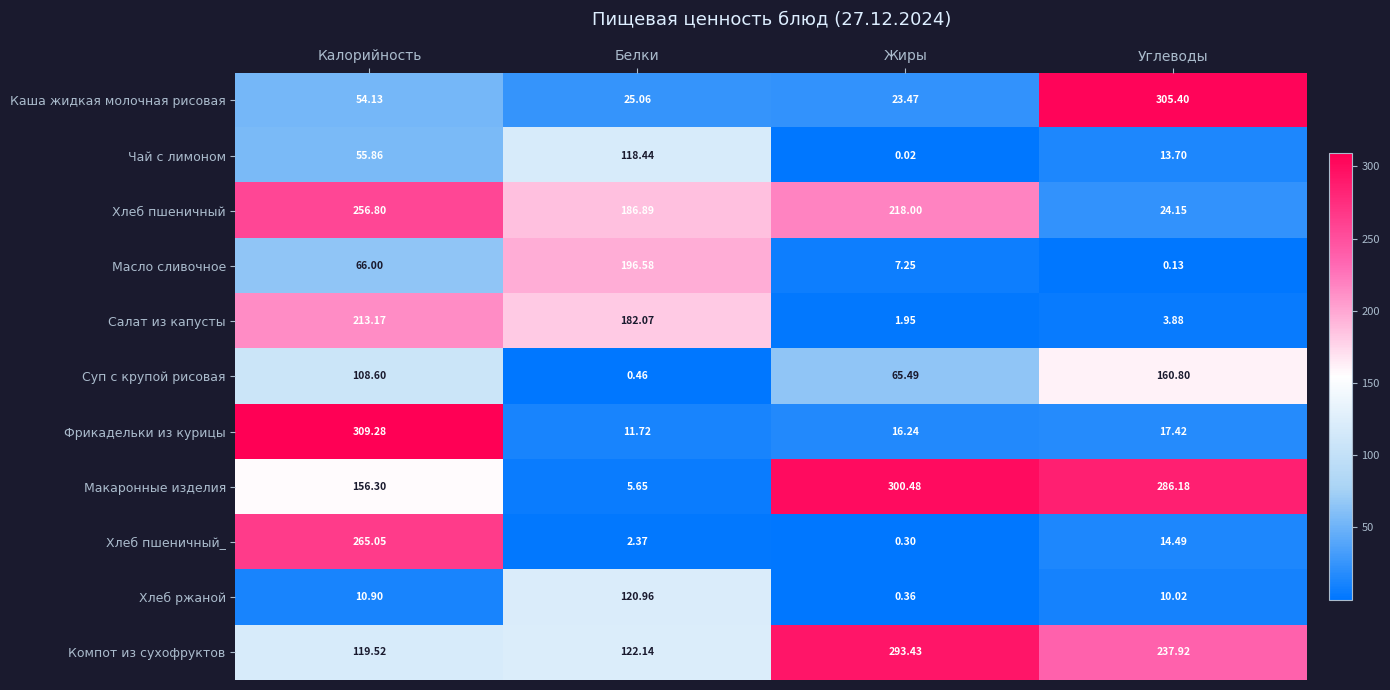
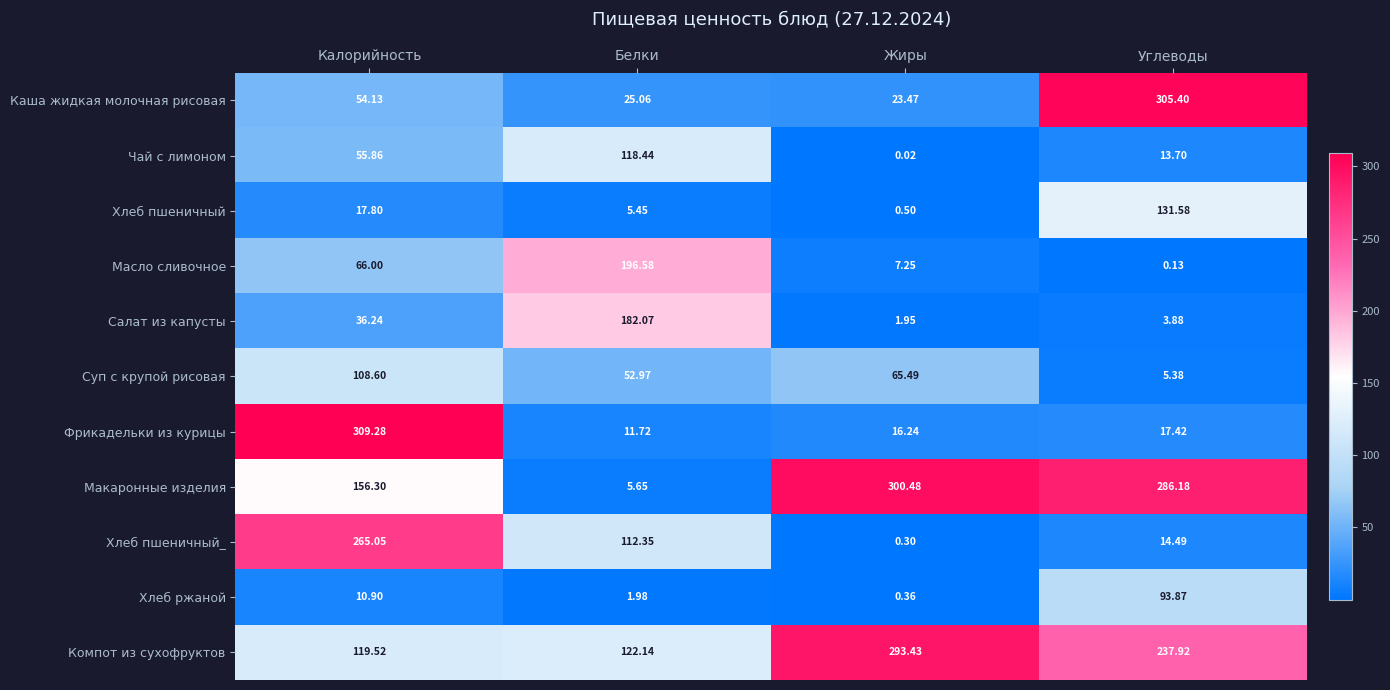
  {
    "Каша жидкая молочная рисовая": {
      "Калорийность": 54.13,
      "Белки": 25.06,
      "Жиры": 23.47,
      "Углеводы": 305.40
    },
    "Чай с лимоном": {
      "Калорийность": 55.86,
      "Белки": 118.44,
      "Жиры": 0.02,
      "Углеводы": 13.70
    },
    "Хлеб пшеничный": {
-     "Калорийность": 256.80,
-     "Белки": 186.89,
-     "Жиры": 218.00,
-     "Углеводы": 24.15
+     "Калорийность": 17.80,
+     "Белки": 5.45,
+     "Жиры": 0.50,
+     "Углеводы": 131.58
    },
    "Масло сливочное": {
      "Калорийность": 66.00,
      "Белки": 196.58,
      "Жиры": 7.25,
      "Углеводы": 0.13
    },
    "Салат из капусты": {
-     "Калорийность": 213.17,
+     "Калорийность": 36.24,
      "Белки": 182.07,
      "Жиры": 1.95,
      "Углеводы": 3.88
    },
    "Суп с крупой рисовая": {
      "Калорийность": 108.60,
-     "Белки": 0.46,
+     "Белки": 52.97,
      "Жиры": 65.49,
-     "Углеводы": 160.80
+     "Углеводы": 5.38
    },
    "Фрикадельки из курицы": {
      "Калорийность": 309.28,
      "Белки": 11.72,
      "Жиры": 16.24,
      "Углеводы": 17.42
    },
    "Макаронные изделия": {
      "Калорийность": 156.30,
      "Белки": 5.65,
      "Жиры": 300.48,
      "Углеводы": 286.18
    },
    "Хлеб пшеничный_": {
      "Калорийность": 265.05,
-     "Белки": 2.37,
+     "Белки": 112.35,
      "Жиры": 0.30,
      "Углеводы": 14.49
    },
    "Хлеб ржаной": {
      "Калорийность": 10.90,
-     "Белки": 120.96,
+     "Белки": 1.98,
      "Жиры": 0.36,
-     "Углеводы": 10.02
+     "Углеводы": 93.87
    },
    "Компот из сухофруктов": {
      "Калорийность": 119.52,
      "Белки": 122.14,
      "Жиры": 293.43,
      "Углеводы": 237.92
    }
  }
